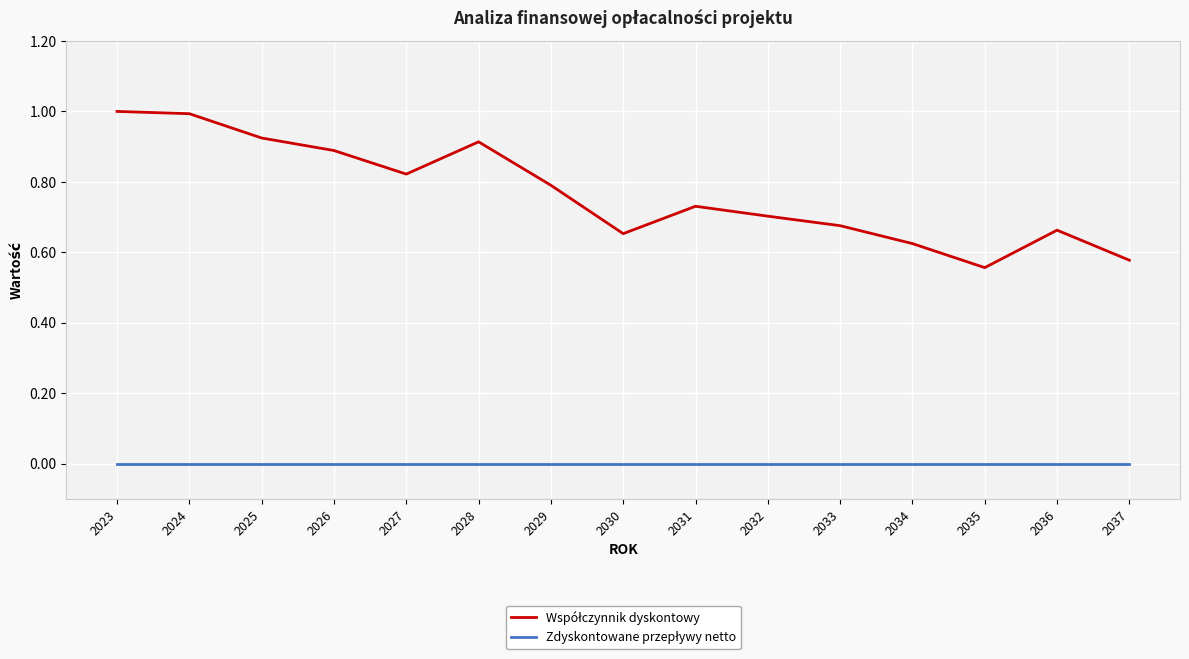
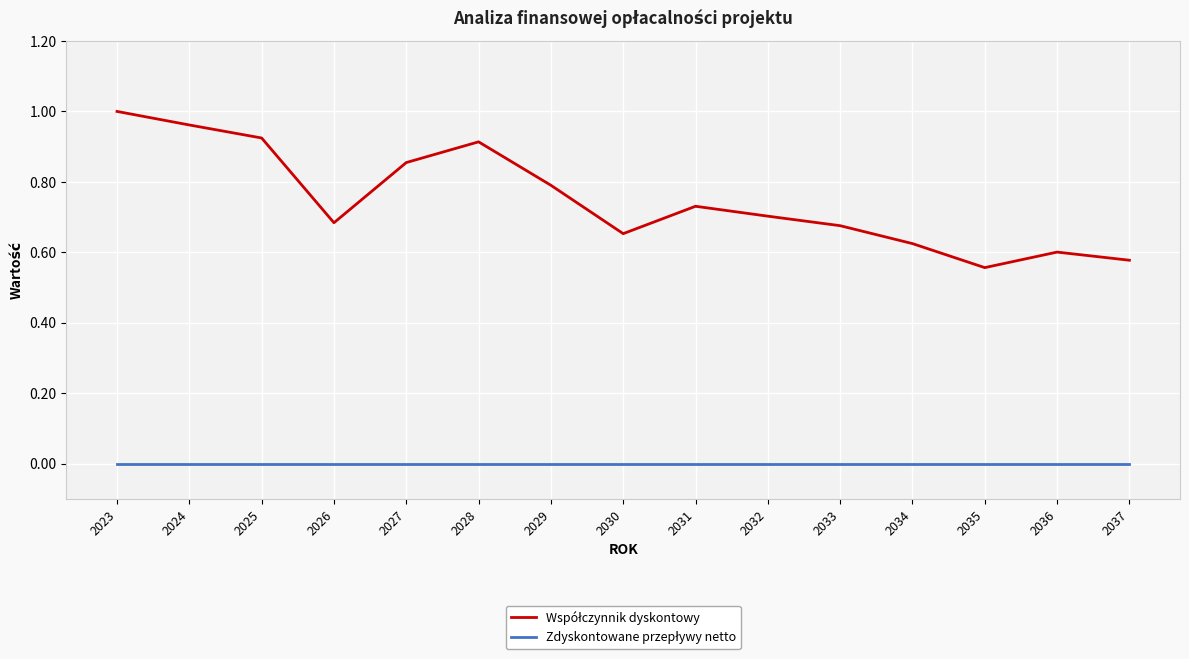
  {
    "Współczynnik dyskontowy": {
      "2023": 1.00,
-     "2024": 0.99,
+     "2024": 0.96,
      "2025": 0.92,
-     "2026": 0.89,
-     "2027": 0.82,
+     "2026": 0.68,
+     "2027": 0.85,
      "2028": 0.91,
      "2029": 0.79,
      "2030": 0.65,
      "2031": 0.73,
      "2032": 0.70,
      "2033": 0.68,
      "2034": 0.62,
      "2035": 0.56,
-     "2036": 0.66,
+     "2036": 0.60,
      "2037": 0.58
    },
    "Zdyskontowane przepływy netto": {
      "2023": 0.00,
      "2024": 0.00,
      "2025": 0.00,
      "2026": 0.00,
      "2027": 0.00,
      "2028": 0.00,
      "2029": 0.00,
      "2030": 0.00,
      "2031": 0.00,
      "2032": 0.00,
      "2033": 0.00,
      "2034": 0.00,
      "2035": 0.00,
      "2036": 0.00,
      "2037": 0.00
    }
  }
